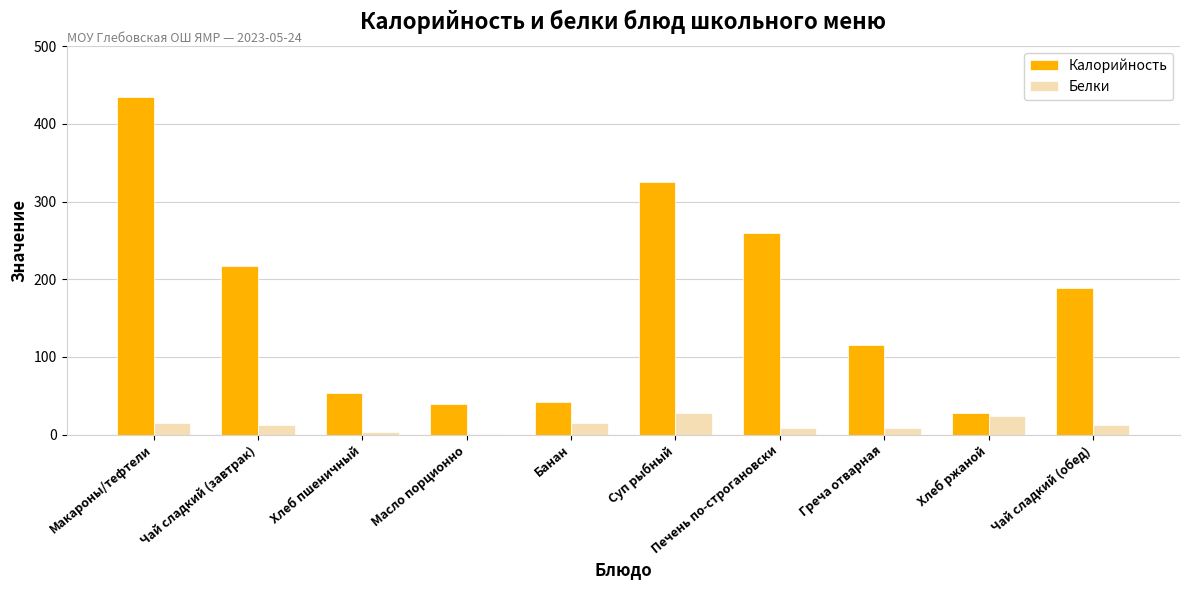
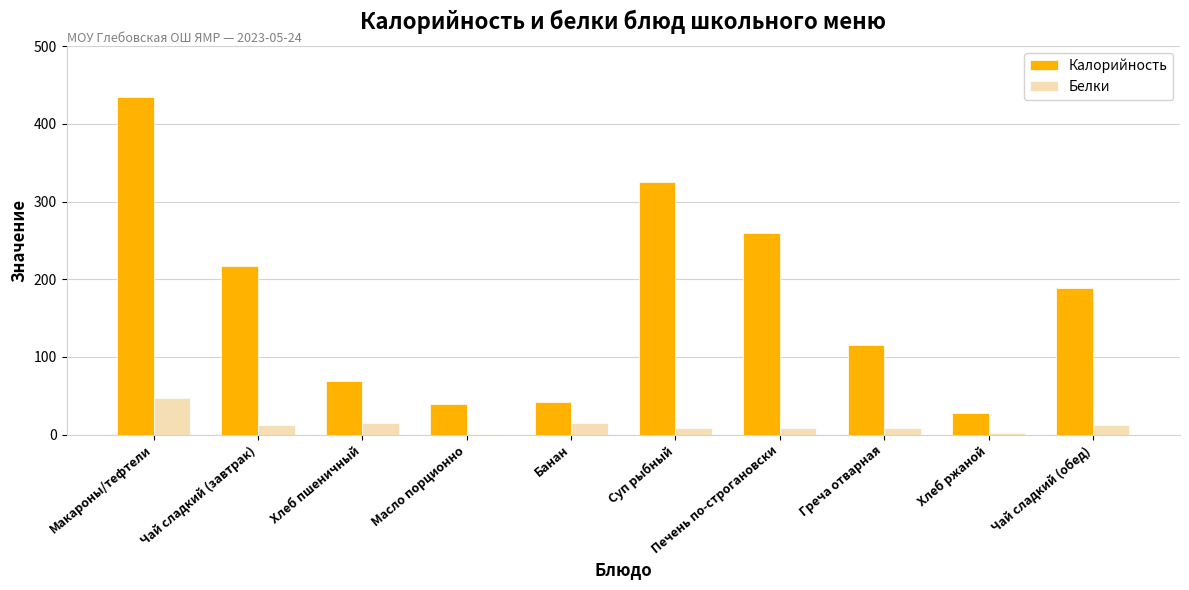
  {
    "Калорийность": {
      "Макароны/тефтели": 440,
      "Чай сладкий (завтрак)": 220,
-     "Хлеб пшеничный": 50,
+     "Хлеб пшеничный": 70,
      "Масло порционно": 40,
      "Банан": 40,
      "Суп рыбный": 330,
      "Печень по-строгановски": 260,
      "Греча отварная": 120,
      "Хлеб ржаной": 30,
      "Чай сладкий (обед)": 190
    },
    "Белки": {
-     "Макароны/тефтели": 20,
+     "Макароны/тефтели": 50,
      "Чай сладкий (завтрак)": 10,
-     "Хлеб пшеничный": 0,
+     "Хлеб пшеничный": 20,
      "Банан": 20,
-     "Суп рыбный": 30,
+     "Суп рыбный": 10,
      "Печень по-строгановски": 10,
      "Греча отварная": 10,
-     "Хлеб ржаной": 20,
+     "Хлеб ржаной": 0,
      "Чай сладкий (обед)": 10
    }
  }
